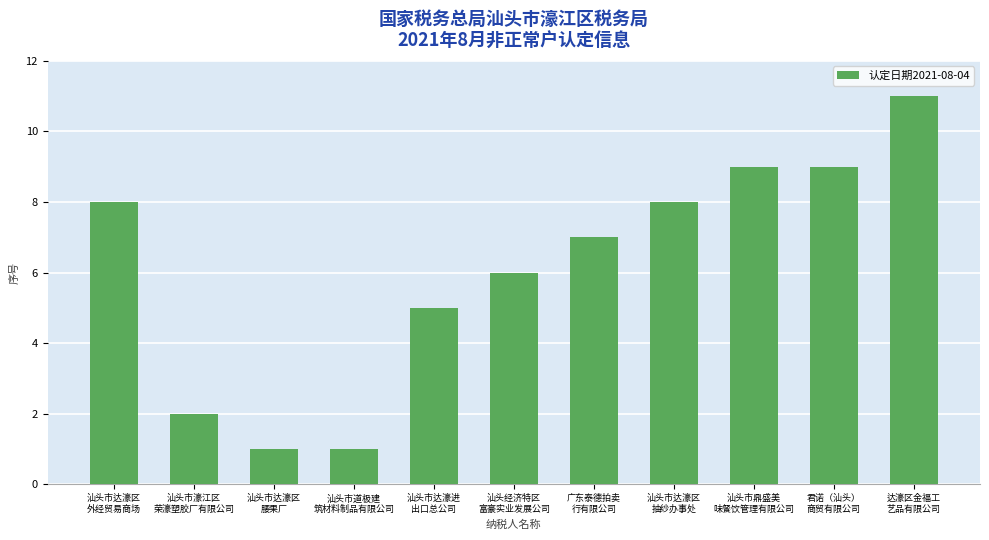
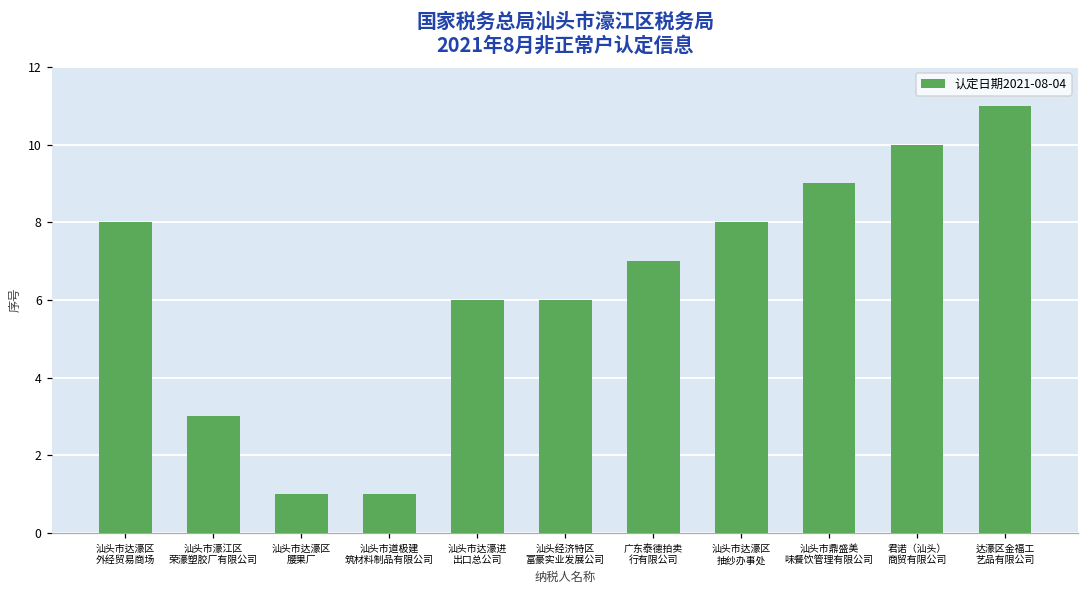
  {
    "汕头市达濠区 外经贸易商场": 8,
-   "汕头市濠江区 荣濠塑胶厂有限公司": 2,
+   "汕头市濠江区 荣濠塑胶厂有限公司": 3,
    "汕头市达濠区 腰果厂": 1,
    "汕头市道极建 筑材料制品有限公司": 1,
-   "汕头市达濠进 出口总公司": 5,
+   "汕头市达濠进 出口总公司": 6,
    "汕头经济特区 富豪实业发展公司": 6,
    "广东泰德拍卖 行有限公司": 7,
    "汕头市达濠区 抽纱办事处": 8,
    "汕头市鼎盛美 味餐饮管理有限公司": 9,
-   "君诺（汕头） 商贸有限公司": 9,
+   "君诺（汕头） 商贸有限公司": 10,
    "达濠区金福工 艺品有限公司": 11
  }
